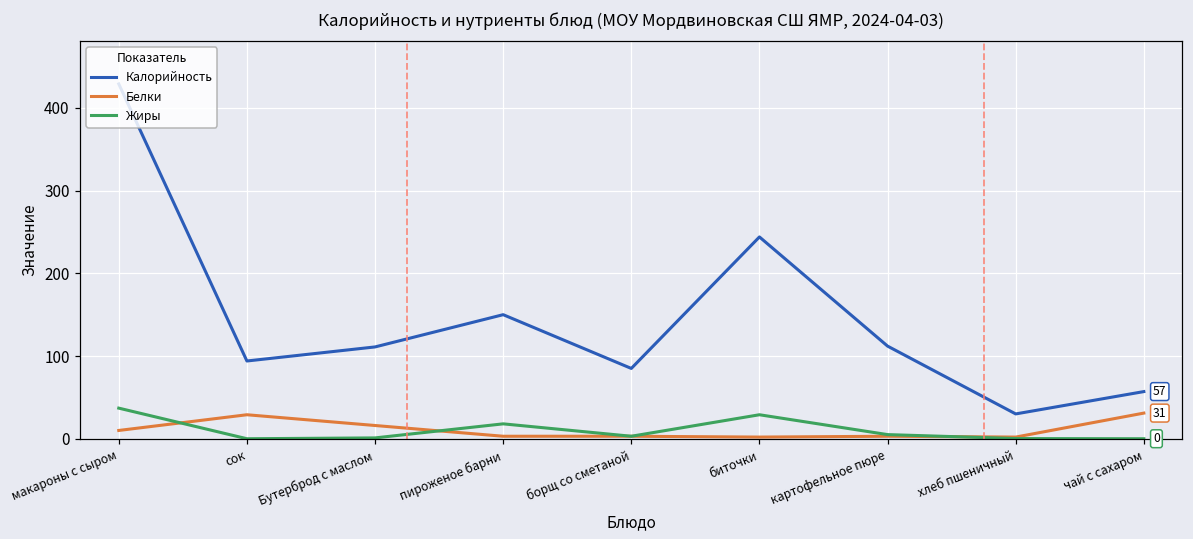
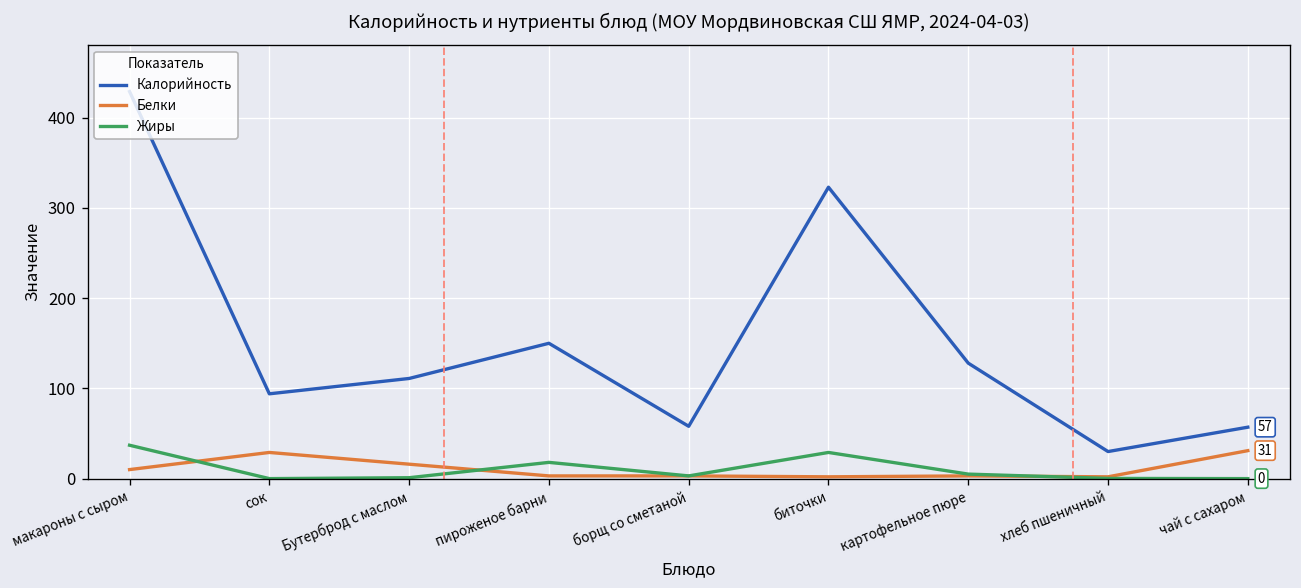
  {
    "Калорийность": {
      "сок": 90,
      "Бутерброд с маслом": 110,
      "пироженое барни": 150,
-     "борщ со сметаной": 90,
-     "биточки": 240,
-     "картофельное пюре": 110,
+     "борщ со сметаной": 60,
+     "биточки": 320,
+     "картофельное пюре": 130,
      "хлеб пшеничный": 30
    },
    "Белки": {
      "макароны с сыром": 10,
      "сок": 30,
      "Бутерброд с маслом": 20,
      "пироженое барни": 0,
      "биточки": 0
    },
    "Жиры": {
      "макароны с сыром": 40,
      "сок": 0,
      "Бутерброд с маслом": 0,
      "пироженое барни": 20,
      "биточки": 30
    }
  }
